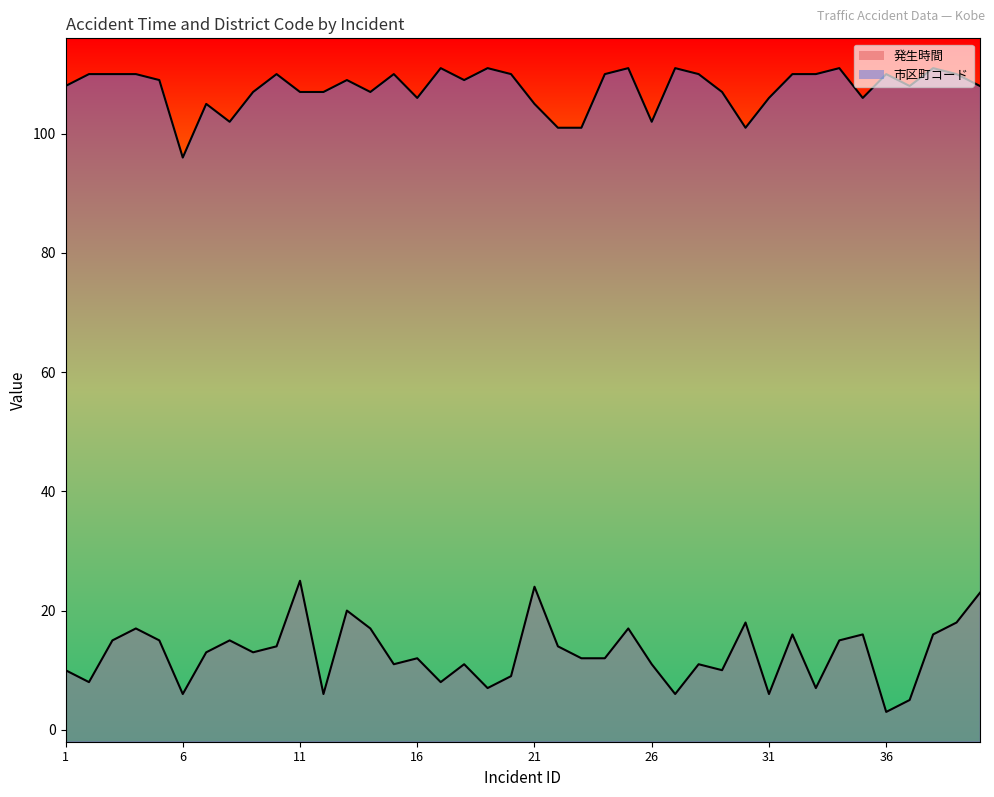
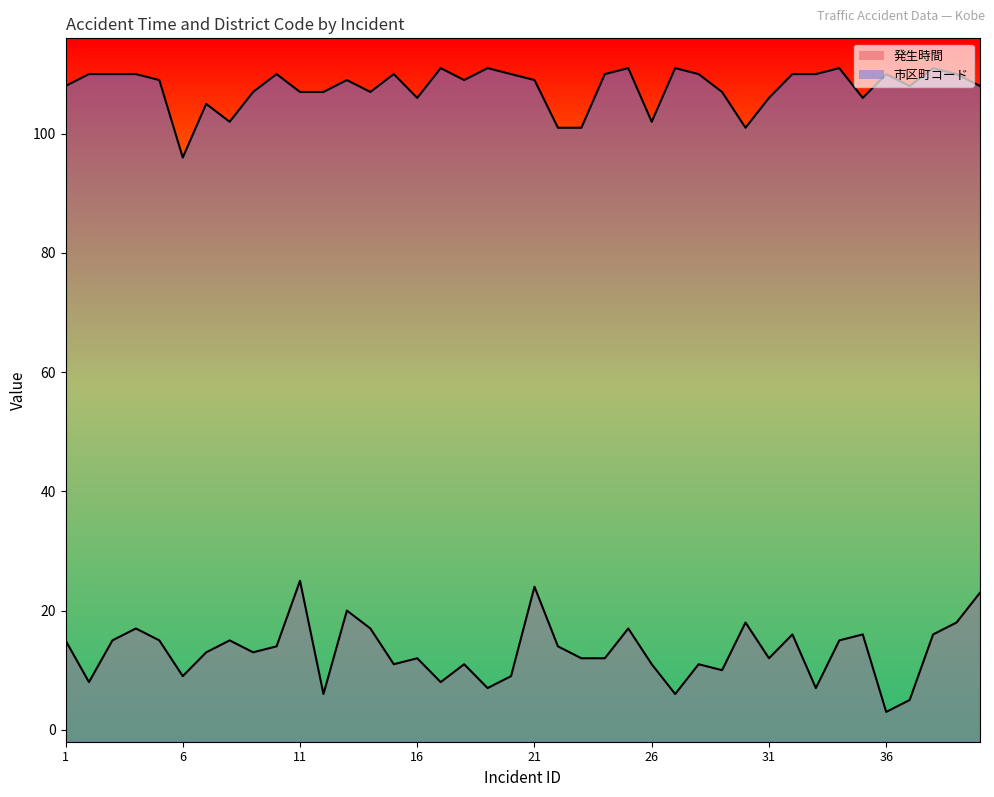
  {
    "発生時間": {
-     "1": 10,
-     "6": 6,
+     "1": 15,
+     "6": 9,
      "11": 25,
      "16": 12,
      "21": 24,
      "26": 11,
-     "31": 6,
+     "31": 12,
      "36": 3
    },
    "市区町コード": {
      "1": 108,
      "6": 96,
      "11": 107,
      "16": 106,
-     "21": 105,
+     "21": 109,
      "26": 102,
      "31": 106
    }
  }
